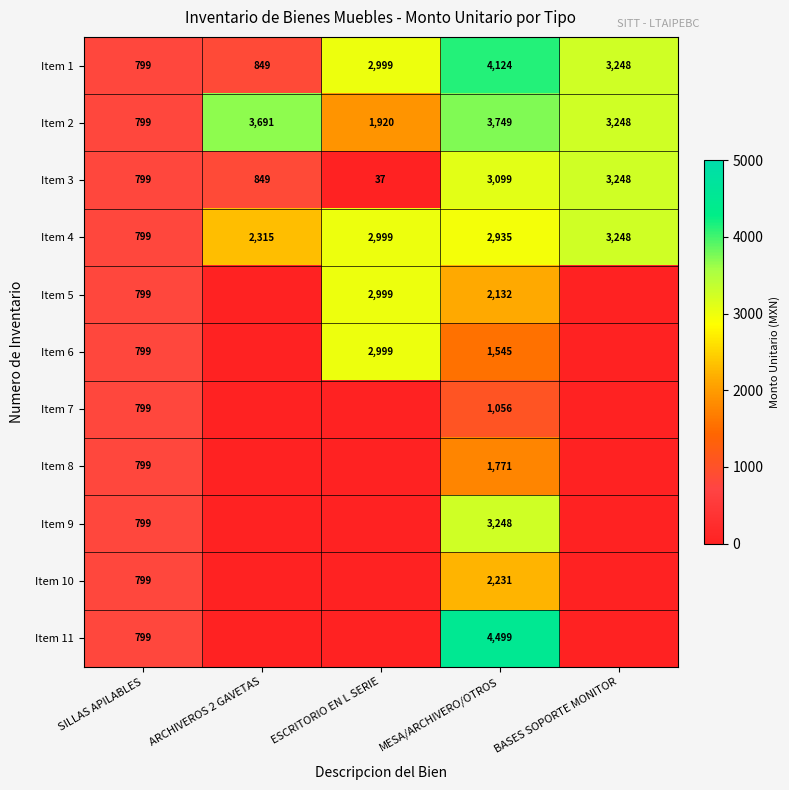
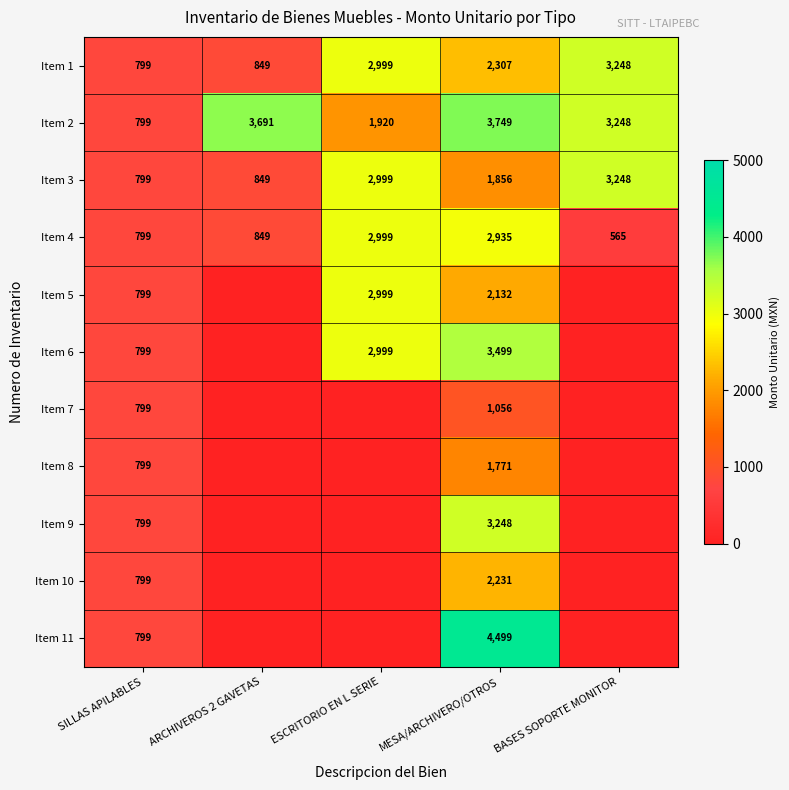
  {
    "Item 1": {
      "SILLAS APILABLES": "799",
      "ARCHIVEROS 2 GAVETAS": "849",
      "ESCRITORIO EN L SERIE": "2,999",
-     "MESA/ARCHIVERO/OTROS": "4,124",
+     "MESA/ARCHIVERO/OTROS": "2,307",
      "BASES SOPORTE MONITOR": "3,248"
    },
    "Item 2": {
      "SILLAS APILABLES": "799",
      "ARCHIVEROS 2 GAVETAS": "3,691",
      "ESCRITORIO EN L SERIE": "1,920",
      "MESA/ARCHIVERO/OTROS": "3,749",
      "BASES SOPORTE MONITOR": "3,248"
    },
    "Item 3": {
      "SILLAS APILABLES": "799",
      "ARCHIVEROS 2 GAVETAS": "849",
-     "ESCRITORIO EN L SERIE": "37",
-     "MESA/ARCHIVERO/OTROS": "3,099",
+     "ESCRITORIO EN L SERIE": "2,999",
+     "MESA/ARCHIVERO/OTROS": "1,856",
      "BASES SOPORTE MONITOR": "3,248"
    },
    "Item 4": {
      "SILLAS APILABLES": "799",
-     "ARCHIVEROS 2 GAVETAS": "2,315",
+     "ARCHIVEROS 2 GAVETAS": "849",
      "ESCRITORIO EN L SERIE": "2,999",
      "MESA/ARCHIVERO/OTROS": "2,935",
-     "BASES SOPORTE MONITOR": "3,248"
+     "BASES SOPORTE MONITOR": "565"
    },
    "Item 5": {
      "SILLAS APILABLES": "799",
      "ESCRITORIO EN L SERIE": "2,999",
      "MESA/ARCHIVERO/OTROS": "2,132"
    },
    "Item 6": {
      "SILLAS APILABLES": "799",
      "ESCRITORIO EN L SERIE": "2,999",
-     "MESA/ARCHIVERO/OTROS": "1,545"
+     "MESA/ARCHIVERO/OTROS": "3,499"
    },
    "Item 7": {
      "SILLAS APILABLES": "799",
      "MESA/ARCHIVERO/OTROS": "1,056"
    },
    "Item 8": {
      "SILLAS APILABLES": "799",
      "MESA/ARCHIVERO/OTROS": "1,771"
    },
    "Item 9": {
      "SILLAS APILABLES": "799",
      "MESA/ARCHIVERO/OTROS": "3,248"
    },
    "Item 10": {
      "SILLAS APILABLES": "799",
      "MESA/ARCHIVERO/OTROS": "2,231"
    },
    "Item 11": {
      "SILLAS APILABLES": "799",
      "MESA/ARCHIVERO/OTROS": "4,499"
    }
  }
